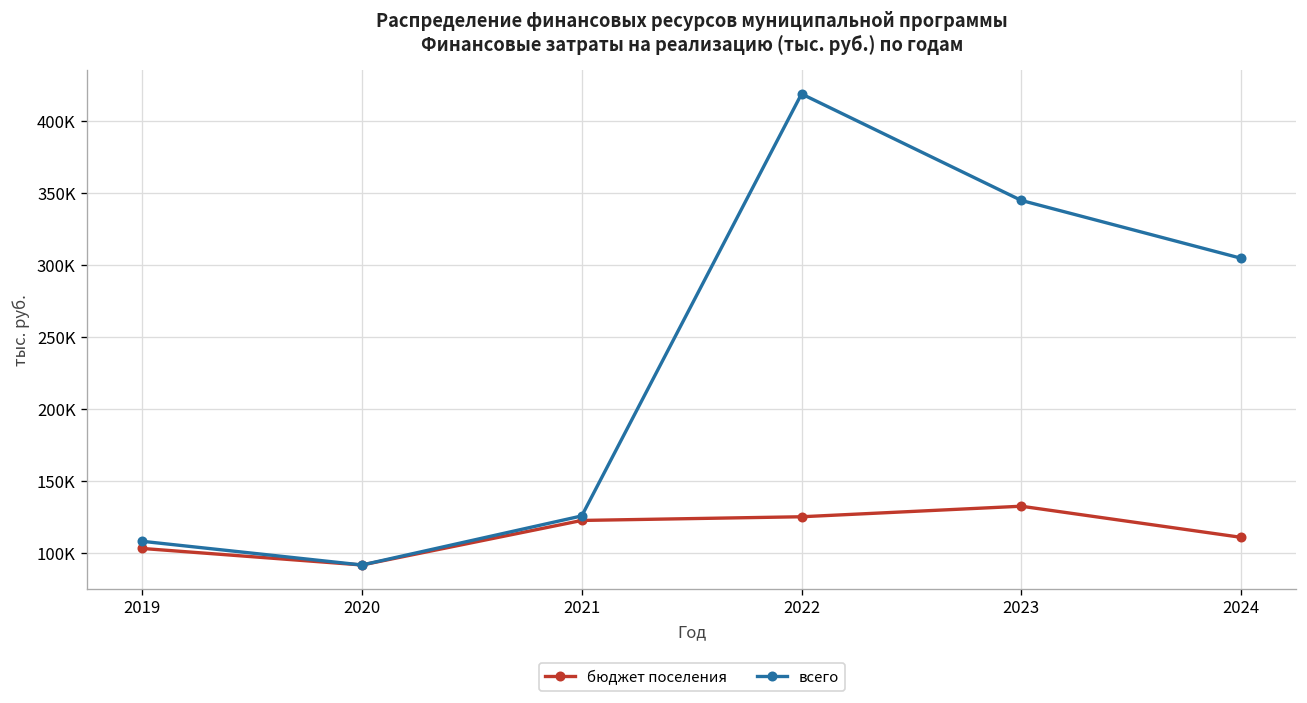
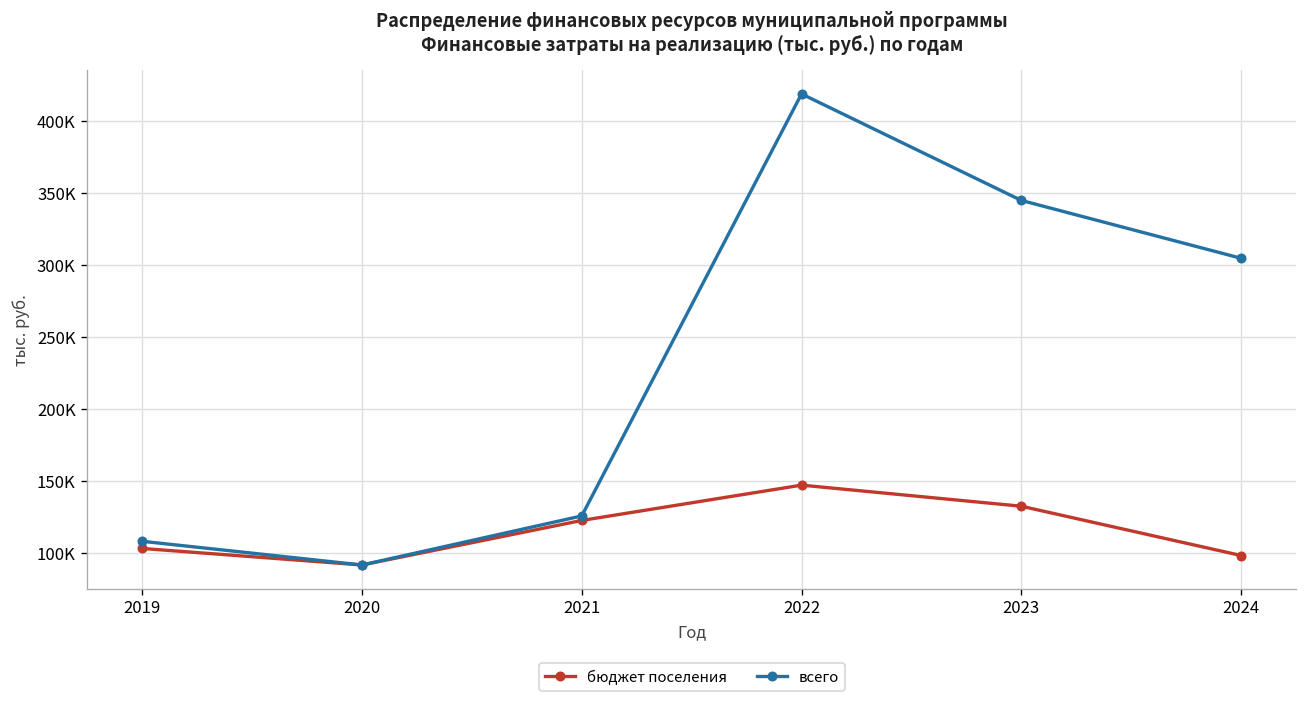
  {
    "бюджет поселения": {
      "2019": 103000,
      "2021": 123000,
-     "2022": 125000,
+     "2022": 147000,
      "2023": 133000,
-     "2024": 111000
+     "2024": 99000
    },
    "всего": {
      "2019": 108000,
      "2021": 126000,
      "2022": 419000,
      "2023": 345000,
      "2024": 305000
    }
  }
